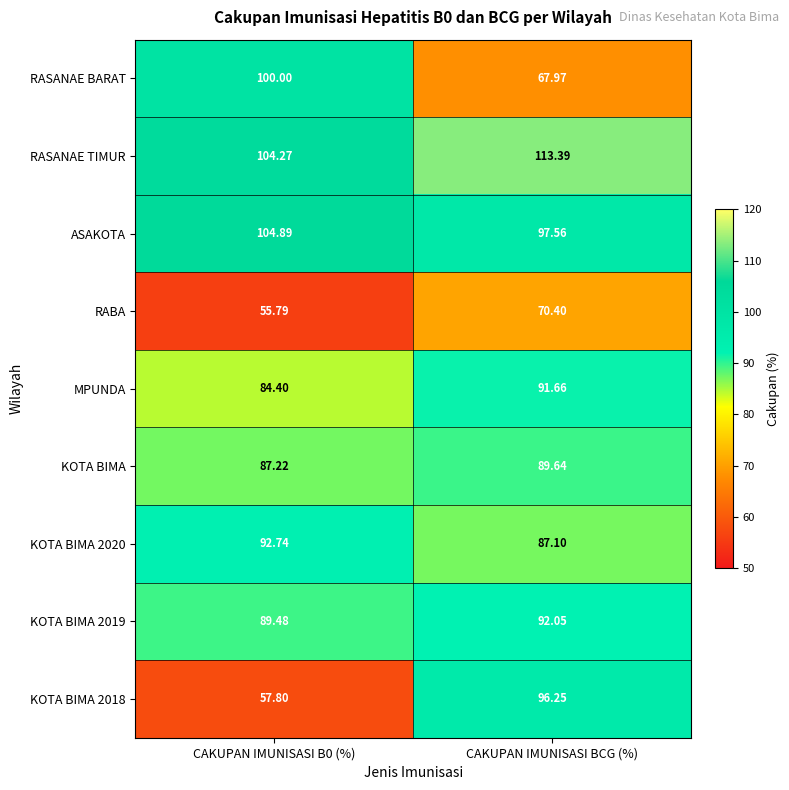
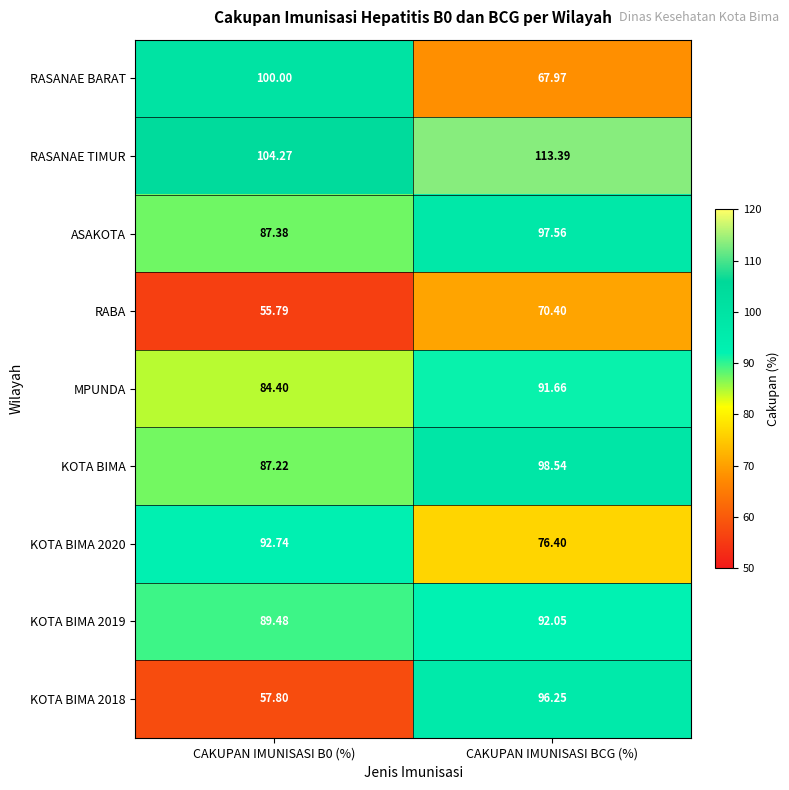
  {
    "RASANAE BARAT": {
      "CAKUPAN IMUNISASI B0 (%)": 100.00,
      "CAKUPAN IMUNISASI BCG (%)": 67.97
    },
    "RASANAE TIMUR": {
      "CAKUPAN IMUNISASI B0 (%)": 104.27,
      "CAKUPAN IMUNISASI BCG (%)": 113.39
    },
    "ASAKOTA": {
-     "CAKUPAN IMUNISASI B0 (%)": 104.89,
+     "CAKUPAN IMUNISASI B0 (%)": 87.38,
      "CAKUPAN IMUNISASI BCG (%)": 97.56
    },
    "RABA": {
      "CAKUPAN IMUNISASI B0 (%)": 55.79,
      "CAKUPAN IMUNISASI BCG (%)": 70.40
    },
    "MPUNDA": {
      "CAKUPAN IMUNISASI B0 (%)": 84.40,
      "CAKUPAN IMUNISASI BCG (%)": 91.66
    },
    "KOTA BIMA": {
      "CAKUPAN IMUNISASI B0 (%)": 87.22,
-     "CAKUPAN IMUNISASI BCG (%)": 89.64
+     "CAKUPAN IMUNISASI BCG (%)": 98.54
    },
    "KOTA BIMA 2020": {
      "CAKUPAN IMUNISASI B0 (%)": 92.74,
-     "CAKUPAN IMUNISASI BCG (%)": 87.10
+     "CAKUPAN IMUNISASI BCG (%)": 76.40
    },
    "KOTA BIMA 2019": {
      "CAKUPAN IMUNISASI B0 (%)": 89.48,
      "CAKUPAN IMUNISASI BCG (%)": 92.05
    },
    "KOTA BIMA 2018": {
      "CAKUPAN IMUNISASI B0 (%)": 57.80,
      "CAKUPAN IMUNISASI BCG (%)": 96.25
    }
  }
